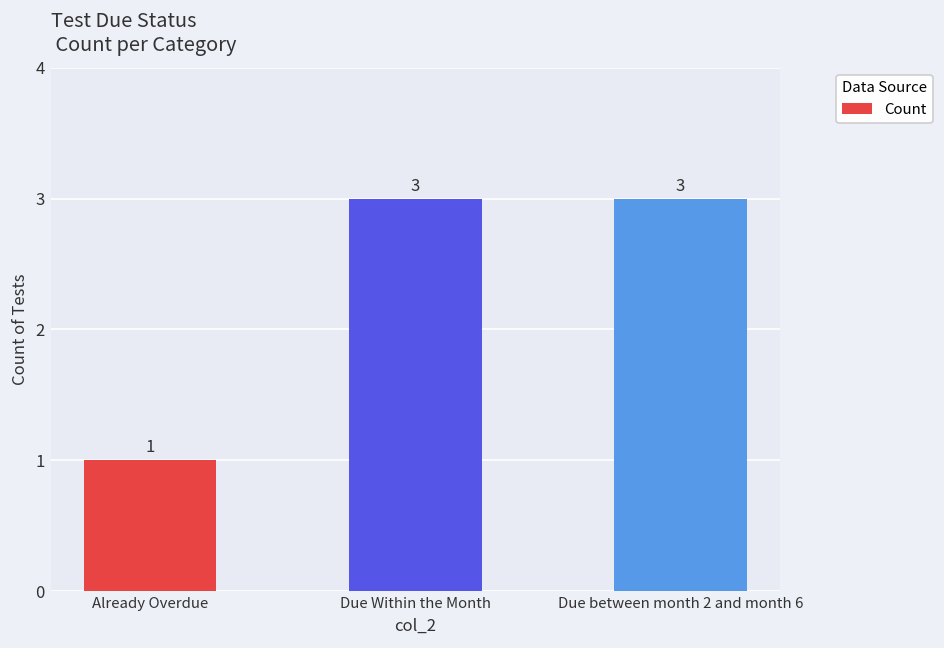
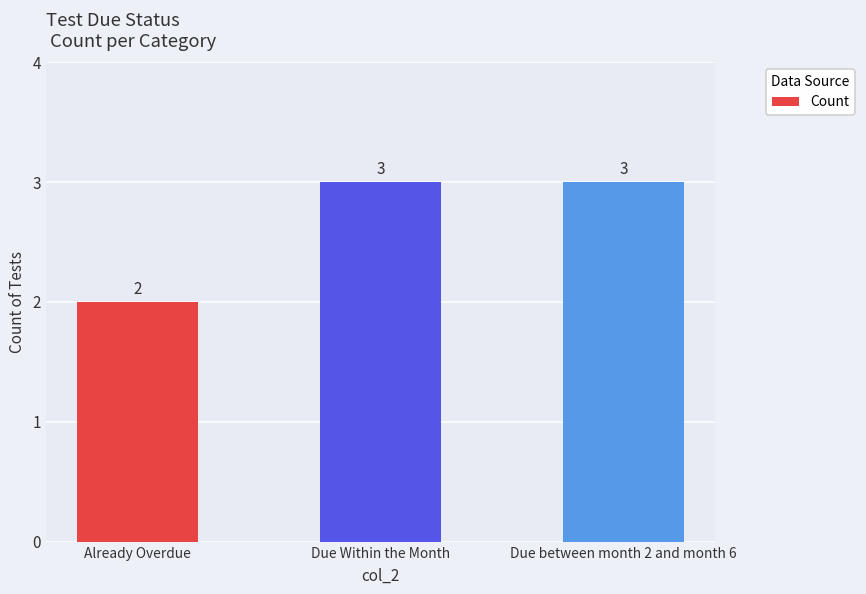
  {
-   "Already Overdue": 1,
+   "Already Overdue": 2,
    "Due Within the Month": 3,
    "Due between month 2 and month 6": 3
  }
